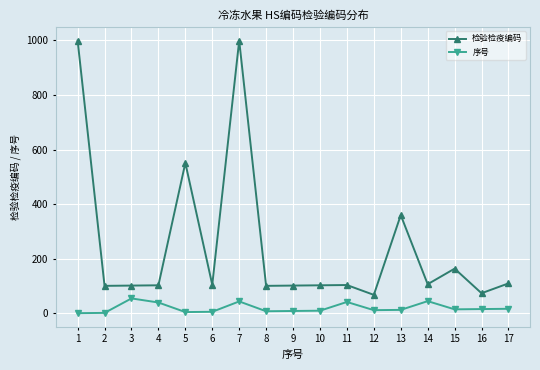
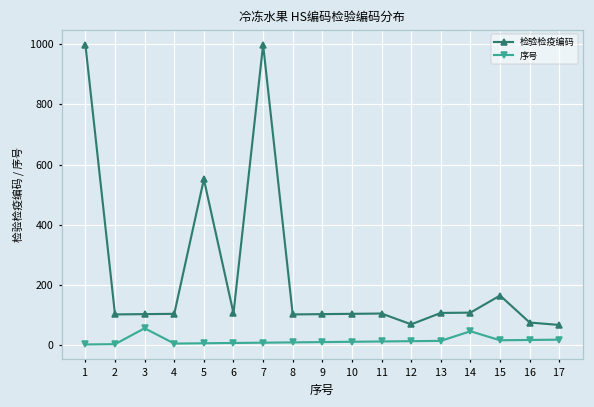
  {
    "检验检疫编码": {
      "1": 1000,
      "2": 100,
      "3": 100,
      "4": 100,
      "5": 550,
      "6": 110,
      "7": 1000,
      "8": 100,
      "9": 100,
      "10": 100,
      "11": 100,
      "12": 70,
-     "13": 360,
+     "13": 110,
      "14": 110,
      "15": 160,
      "16": 70,
-     "17": 110
+     "17": 70
    },
    "序号": {
      "1": 0,
      "2": 0,
      "3": 60,
-     "4": 40,
+     "4": 0,
      "5": 10,
      "6": 10,
-     "7": 40,
+     "7": 10,
      "8": 10,
      "9": 10,
      "10": 10,
-     "11": 40,
+     "11": 10,
      "12": 10,
      "13": 10,
      "14": 50,
      "15": 20,
      "16": 20,
      "17": 20
    }
  }
